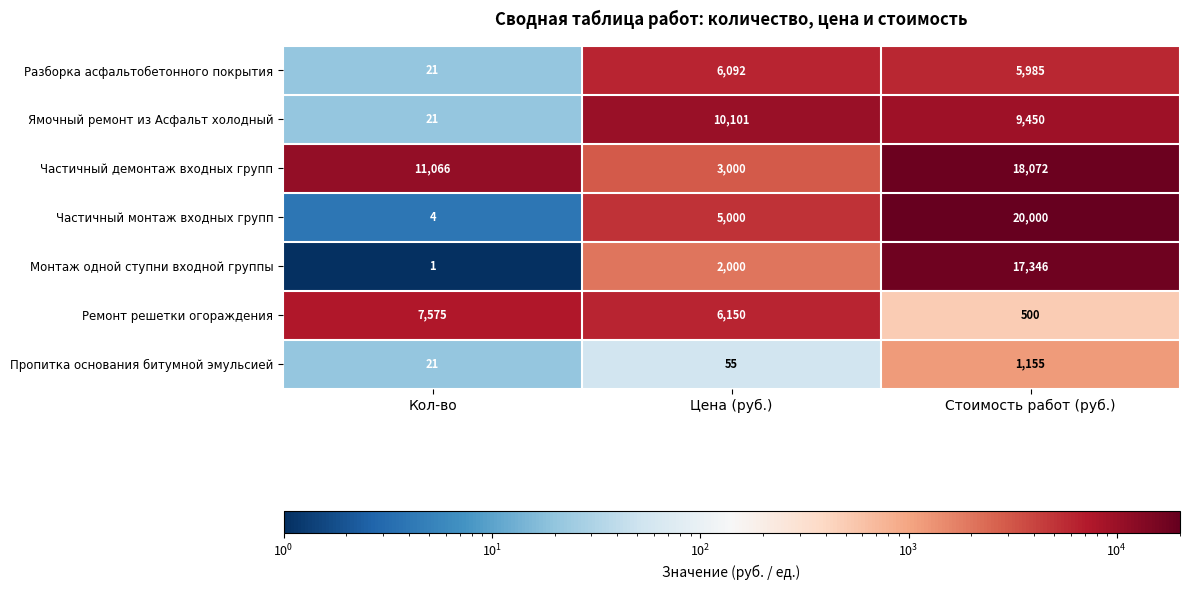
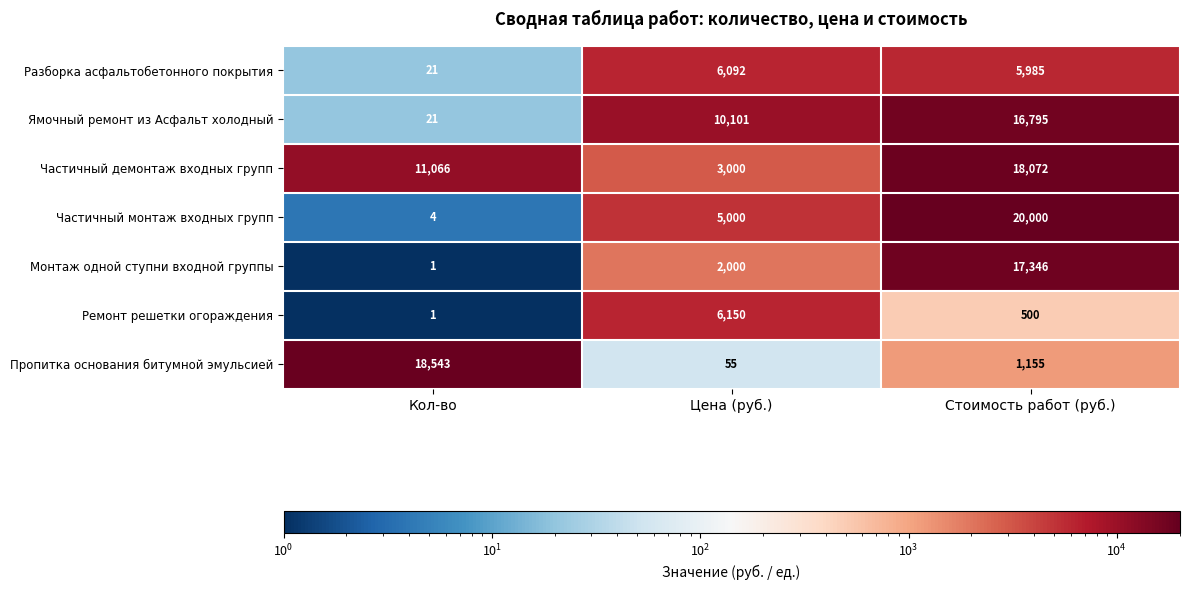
  {
    "Разборка асфальтобетонного покрытия": {
      "Кол-во": "21",
      "Цена (руб.)": "6,092",
      "Стоимость работ (руб.)": "5,985"
    },
    "Ямочный ремонт из Асфальт холодный": {
      "Кол-во": "21",
      "Цена (руб.)": "10,101",
-     "Стоимость работ (руб.)": "9,450"
+     "Стоимость работ (руб.)": "16,795"
    },
    "Частичный демонтаж входных групп": {
      "Кол-во": "11,066",
      "Цена (руб.)": "3,000",
      "Стоимость работ (руб.)": "18,072"
    },
    "Частичный монтаж входных групп": {
      "Кол-во": "4",
      "Цена (руб.)": "5,000",
      "Стоимость работ (руб.)": "20,000"
    },
    "Монтаж одной ступни входной группы": {
      "Кол-во": "1",
      "Цена (руб.)": "2,000",
      "Стоимость работ (руб.)": "17,346"
    },
    "Ремонт решетки огораждения": {
-     "Кол-во": "7,575",
+     "Кол-во": "1",
      "Цена (руб.)": "6,150",
      "Стоимость работ (руб.)": "500"
    },
    "Пропитка основания битумной эмульсией": {
-     "Кол-во": "21",
+     "Кол-во": "18,543",
      "Цена (руб.)": "55",
      "Стоимость работ (руб.)": "1,155"
    }
  }
